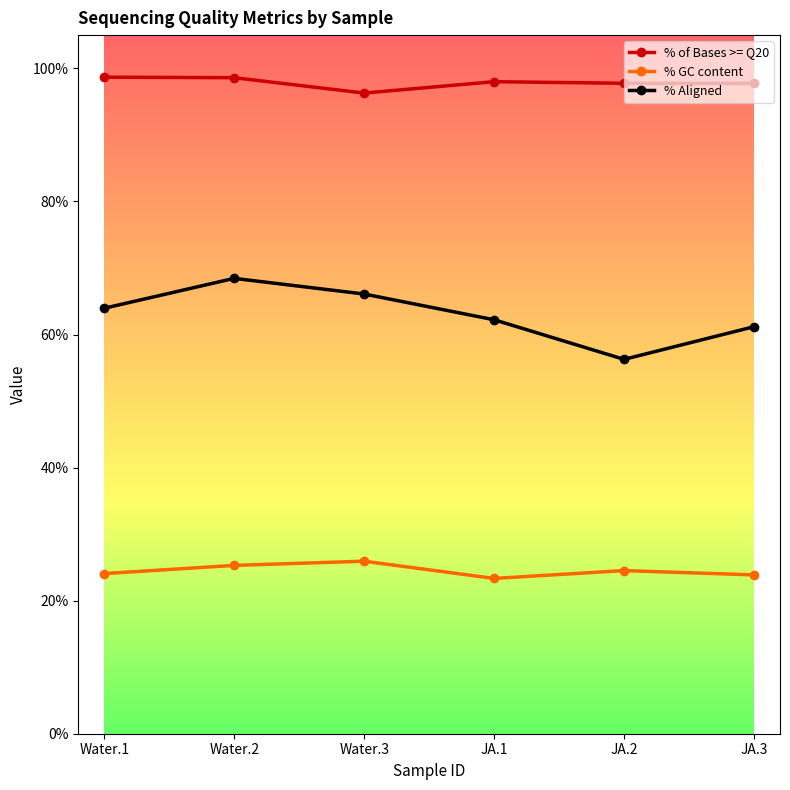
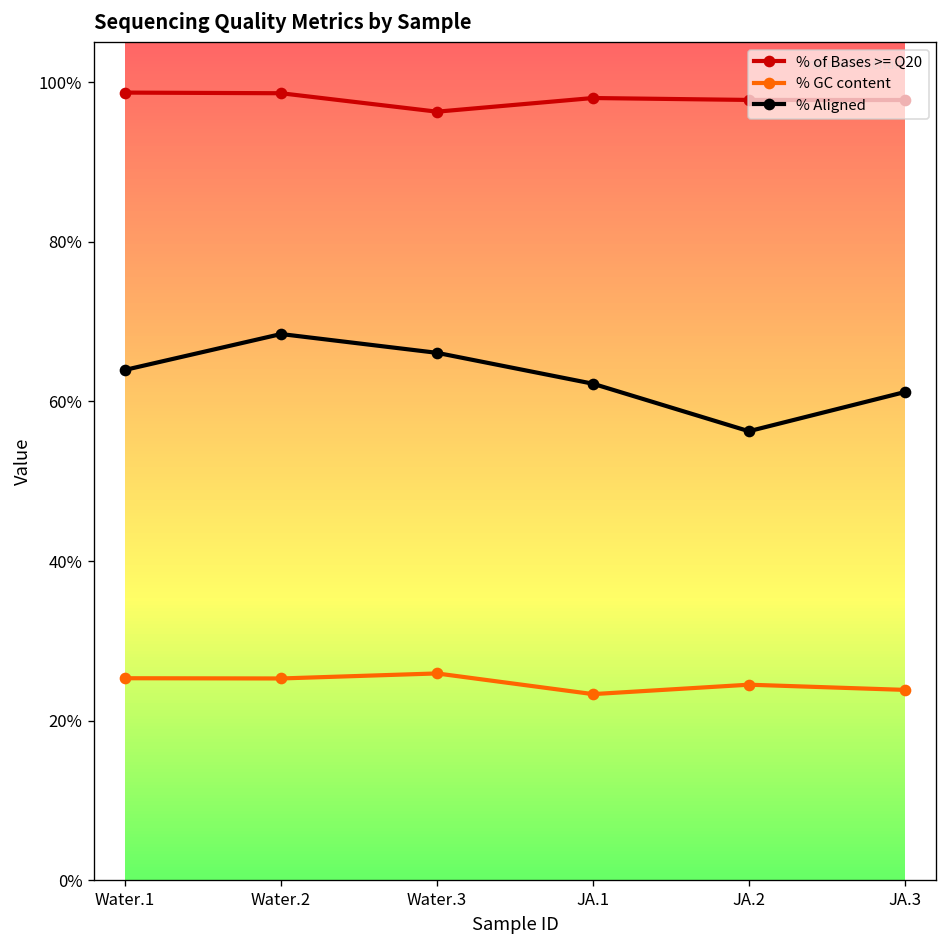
  {
    "% of Bases >= Q20": {
      "Water.1": "99%",
      "Water.2": "99%",
      "Water.3": "96%",
      "JA.1": "98%"
    },
    "% GC content": {
-     "Water.1": "24%",
+     "Water.1": "25%",
      "Water.2": "25%",
      "Water.3": "26%",
      "JA.1": "23%",
      "JA.2": "25%",
      "JA.3": "24%"
    },
    "% Aligned": {
      "Water.1": "64%",
      "Water.2": "68%",
      "Water.3": "66%",
      "JA.1": "62%",
      "JA.2": "56%",
      "JA.3": "61%"
    }
  }
